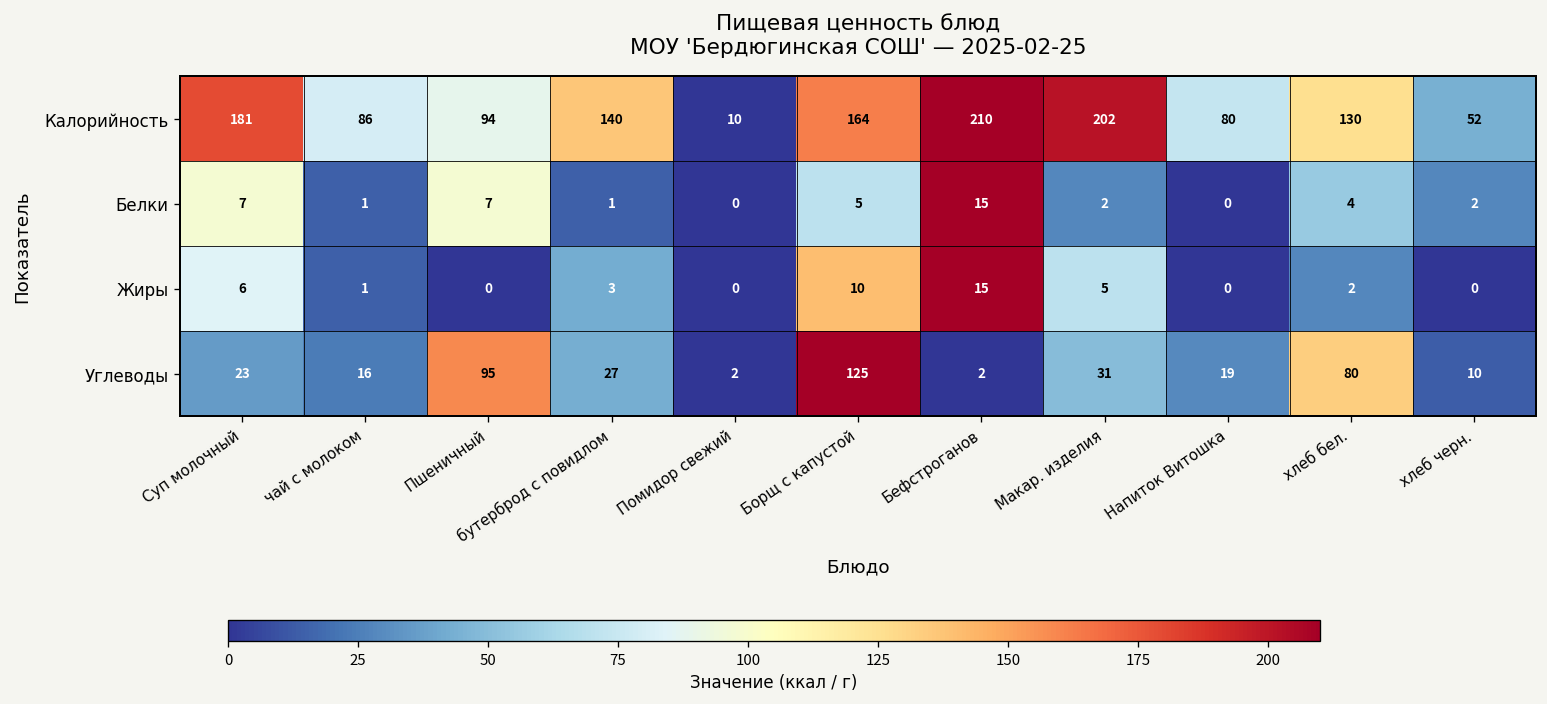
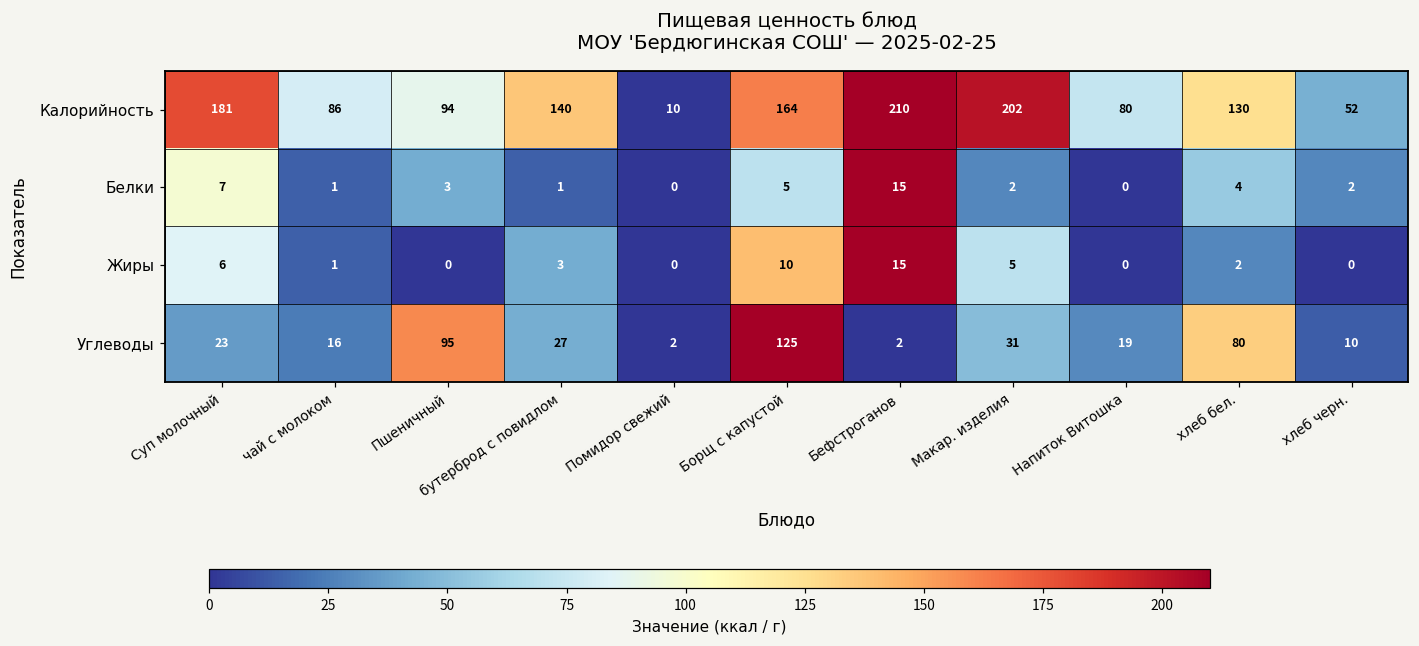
  {
    "Калорийность": {
      "Суп молочный": 181,
      "чай с молоком": 86,
      "Пшеничный": 94,
      "бутерброд с повидлом": 140,
      "Помидор свежий": 10,
      "Борщ с капустой": 164,
      "Бефстроганов": 210,
      "Макар. изделия": 202,
      "Напиток Витошка": 80,
      "хлеб бел.": 130,
      "хлеб черн.": 52
    },
    "Белки": {
      "Суп молочный": 7,
      "чай с молоком": 1,
-     "Пшеничный": 7,
+     "Пшеничный": 3,
      "бутерброд с повидлом": 1,
      "Помидор свежий": 0,
      "Борщ с капустой": 5,
      "Бефстроганов": 15,
      "Макар. изделия": 2,
      "Напиток Витошка": 0,
      "хлеб бел.": 4,
      "хлеб черн.": 2
    },
    "Жиры": {
      "Суп молочный": 6,
      "чай с молоком": 1,
      "Пшеничный": 0,
      "бутерброд с повидлом": 3,
      "Помидор свежий": 0,
      "Борщ с капустой": 10,
      "Бефстроганов": 15,
      "Макар. изделия": 5,
      "Напиток Витошка": 0,
      "хлеб бел.": 2,
      "хлеб черн.": 0
    },
    "Углеводы": {
      "Суп молочный": 23,
      "чай с молоком": 16,
      "Пшеничный": 95,
      "бутерброд с повидлом": 27,
      "Помидор свежий": 2,
      "Борщ с капустой": 125,
      "Бефстроганов": 2,
      "Макар. изделия": 31,
      "Напиток Витошка": 19,
      "хлеб бел.": 80,
      "хлеб черн.": 10
    }
  }
